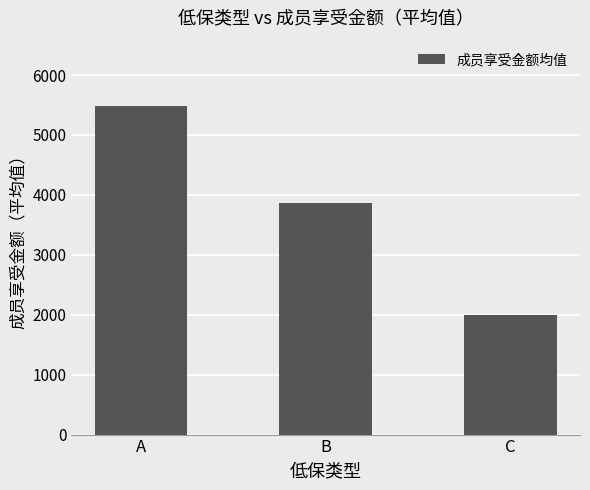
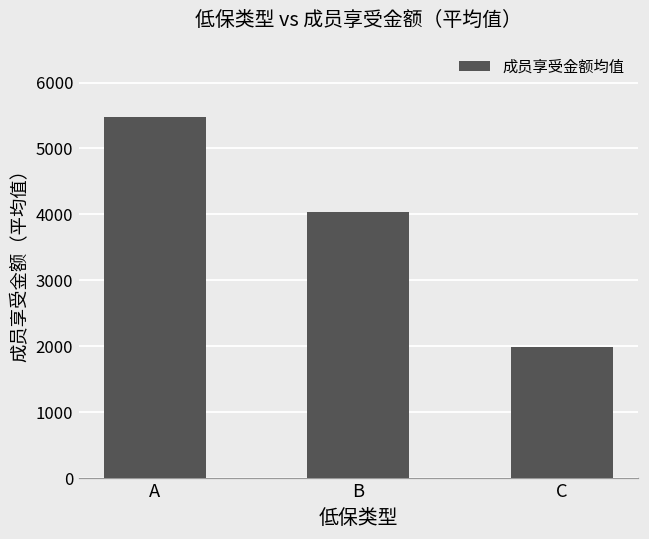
  {
    "A": 5500,
-   "B": 3900,
+   "B": 4000,
    "C": 2000
  }
